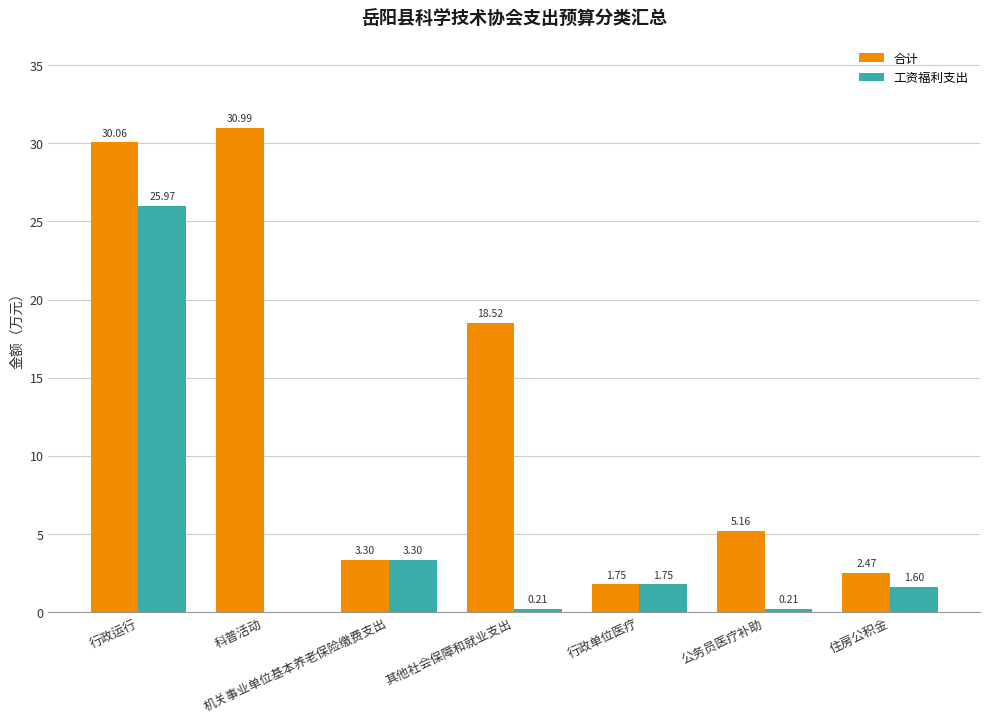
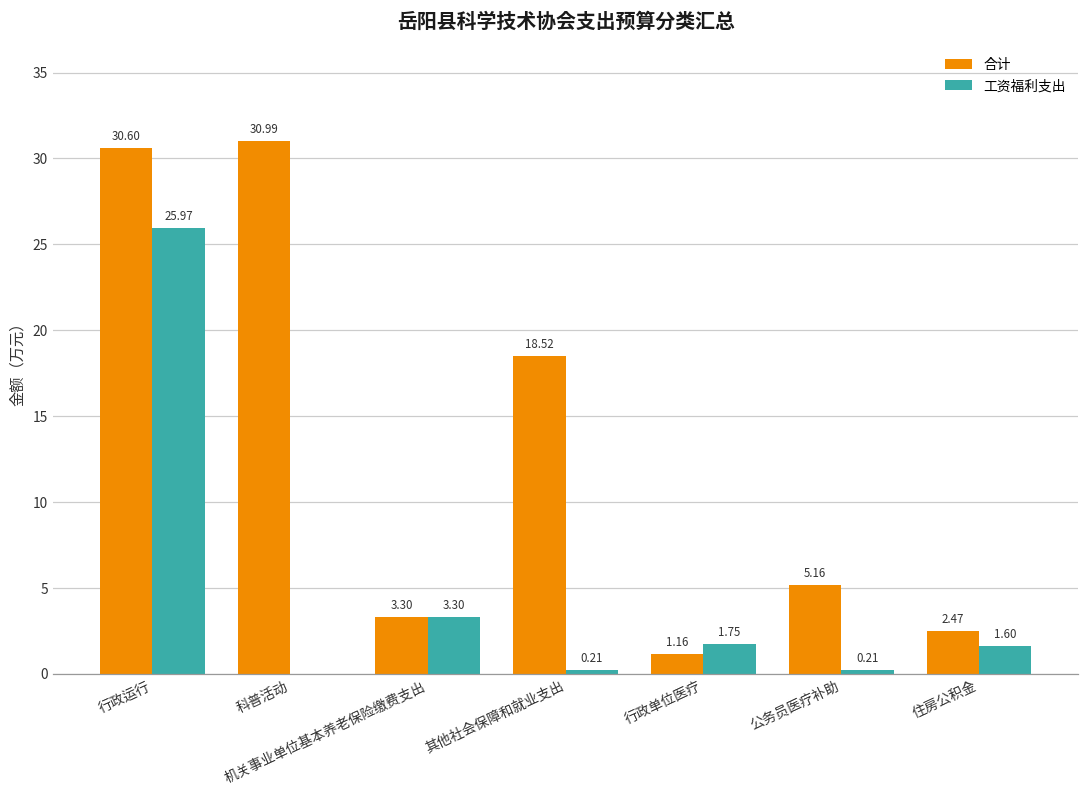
  {
    "合计": {
-     "行政运行": 30.06,
+     "行政运行": 30.60,
      "科普活动": 30.99,
      "机关事业单位基本养老保险缴费支出": 3.30,
      "其他社会保障和就业支出": 18.52,
-     "行政单位医疗": 1.75,
+     "行政单位医疗": 1.16,
      "公务员医疗补助": 5.16,
      "住房公积金": 2.47
    },
    "工资福利支出": {
      "行政运行": 25.97,
      "机关事业单位基本养老保险缴费支出": 3.30,
      "其他社会保障和就业支出": 0.21,
      "行政单位医疗": 1.75,
      "公务员医疗补助": 0.21,
      "住房公积金": 1.60
    }
  }
